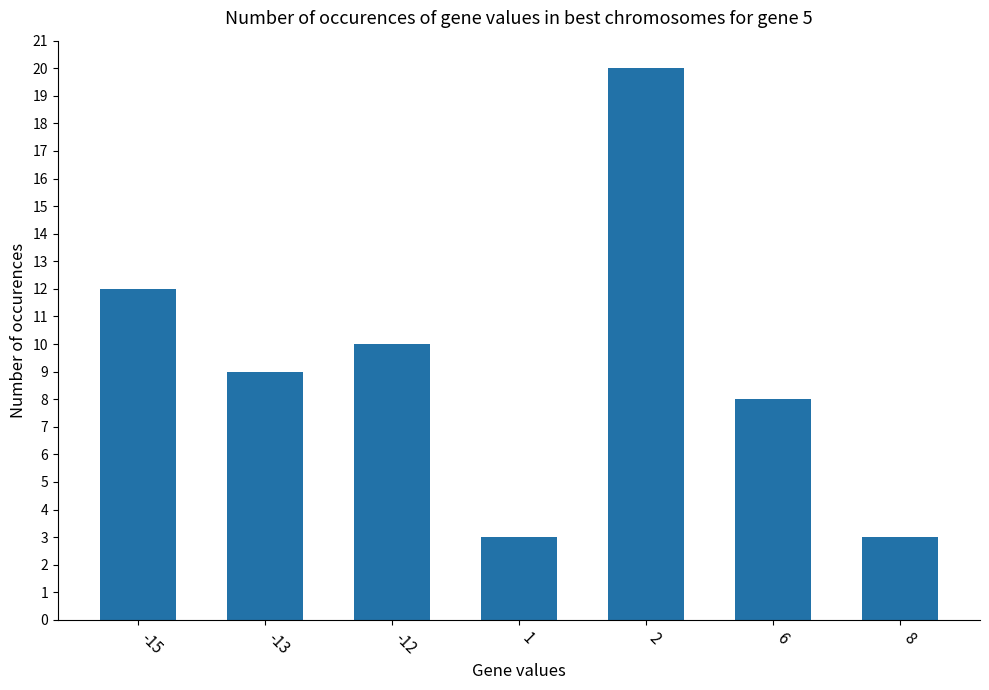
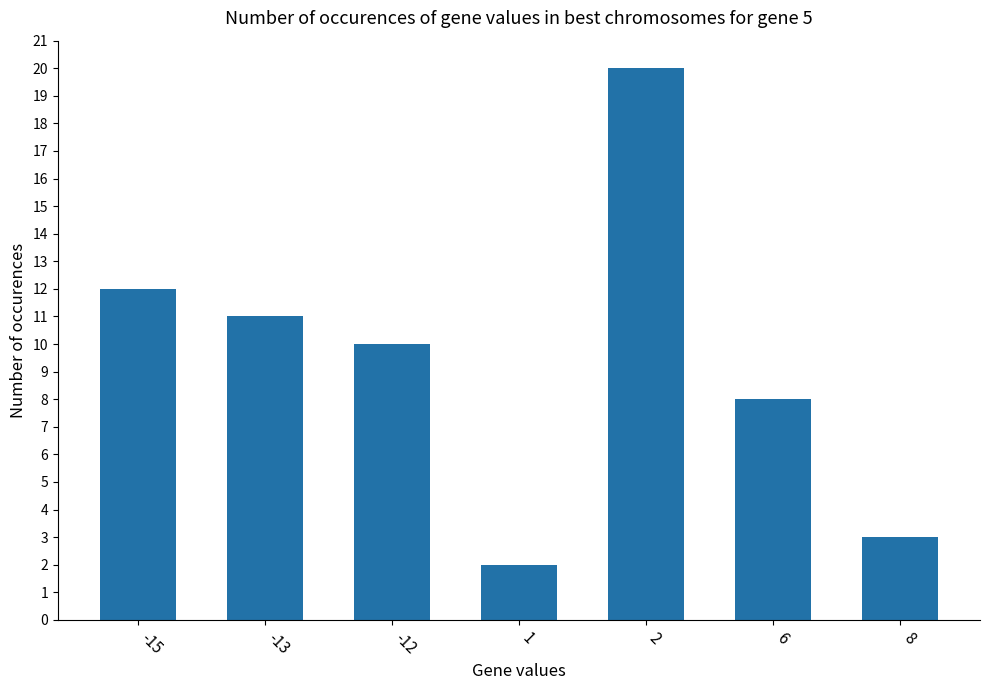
  {
    "-15": 12,
-   "-13": 9,
+   "-13": 11,
    "-12": 10,
-   "1": 3,
+   "1": 2,
    "2": 20,
    "6": 8,
    "8": 3
  }
